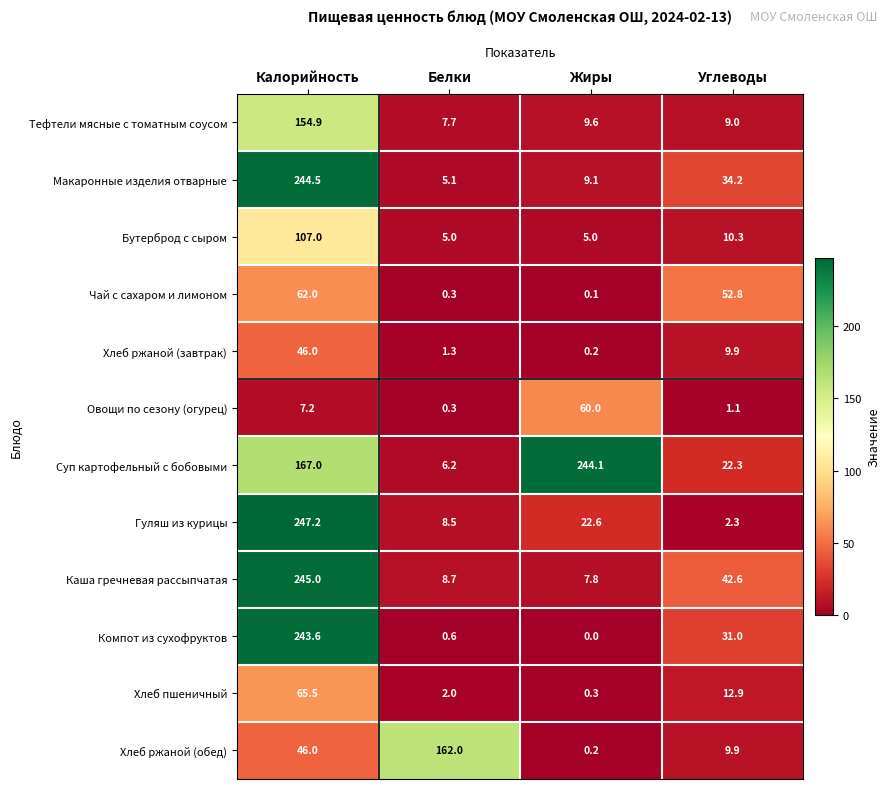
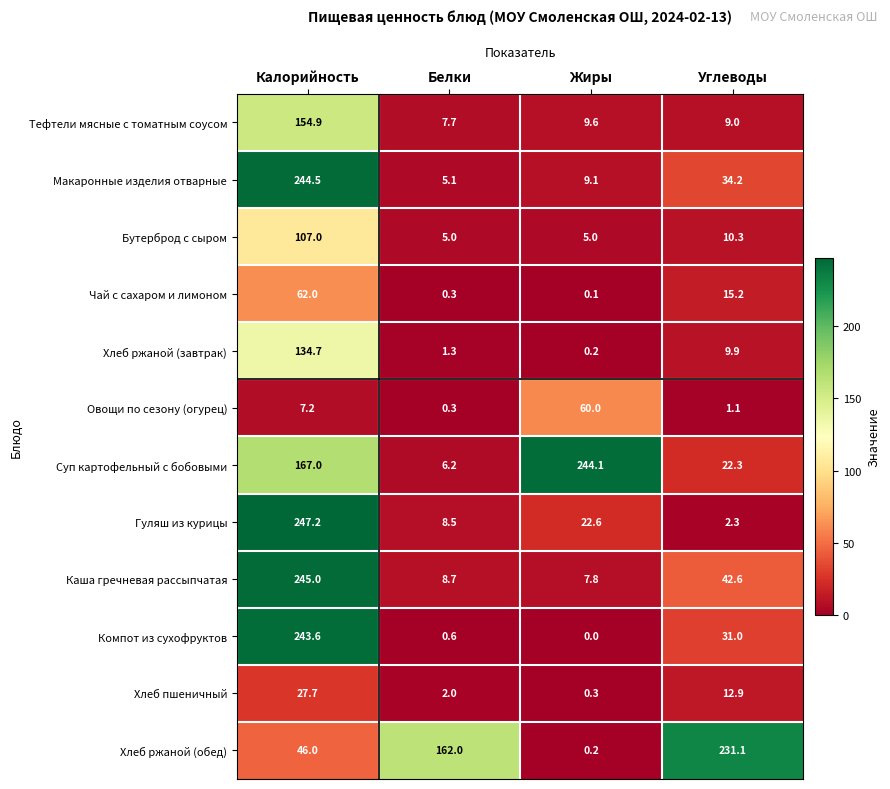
  {
    "Тефтели мясные с томатным соусом": {
      "Калорийность": 154.9,
      "Белки": 7.7,
      "Жиры": 9.6,
      "Углеводы": 9.0
    },
    "Макаронные изделия отварные": {
      "Калорийность": 244.5,
      "Белки": 5.1,
      "Жиры": 9.1,
      "Углеводы": 34.2
    },
    "Бутерброд с сыром": {
      "Калорийность": 107.0,
      "Белки": 5.0,
      "Жиры": 5.0,
      "Углеводы": 10.3
    },
    "Чай с сахаром и лимоном": {
      "Калорийность": 62.0,
      "Белки": 0.3,
      "Жиры": 0.1,
-     "Углеводы": 52.8
+     "Углеводы": 15.2
    },
    "Хлеб ржаной (завтрак)": {
-     "Калорийность": 46.0,
+     "Калорийность": 134.7,
      "Белки": 1.3,
      "Жиры": 0.2,
      "Углеводы": 9.9
    },
    "Овощи по сезону (огурец)": {
      "Калорийность": 7.2,
      "Белки": 0.3,
      "Жиры": 60.0,
      "Углеводы": 1.1
    },
    "Суп картофельный с бобовыми": {
      "Калорийность": 167.0,
      "Белки": 6.2,
      "Жиры": 244.1,
      "Углеводы": 22.3
    },
    "Гуляш из курицы": {
      "Калорийность": 247.2,
      "Белки": 8.5,
      "Жиры": 22.6,
      "Углеводы": 2.3
    },
    "Каша гречневая рассыпчатая": {
      "Калорийность": 245.0,
      "Белки": 8.7,
      "Жиры": 7.8,
      "Углеводы": 42.6
    },
    "Компот из сухофруктов": {
      "Калорийность": 243.6,
      "Белки": 0.6,
      "Жиры": 0.0,
      "Углеводы": 31.0
    },
    "Хлеб пшеничный": {
-     "Калорийность": 65.5,
+     "Калорийность": 27.7,
      "Белки": 2.0,
      "Жиры": 0.3,
      "Углеводы": 12.9
    },
    "Хлеб ржаной (обед)": {
      "Калорийность": 46.0,
      "Белки": 162.0,
      "Жиры": 0.2,
-     "Углеводы": 9.9
+     "Углеводы": 231.1
    }
  }
